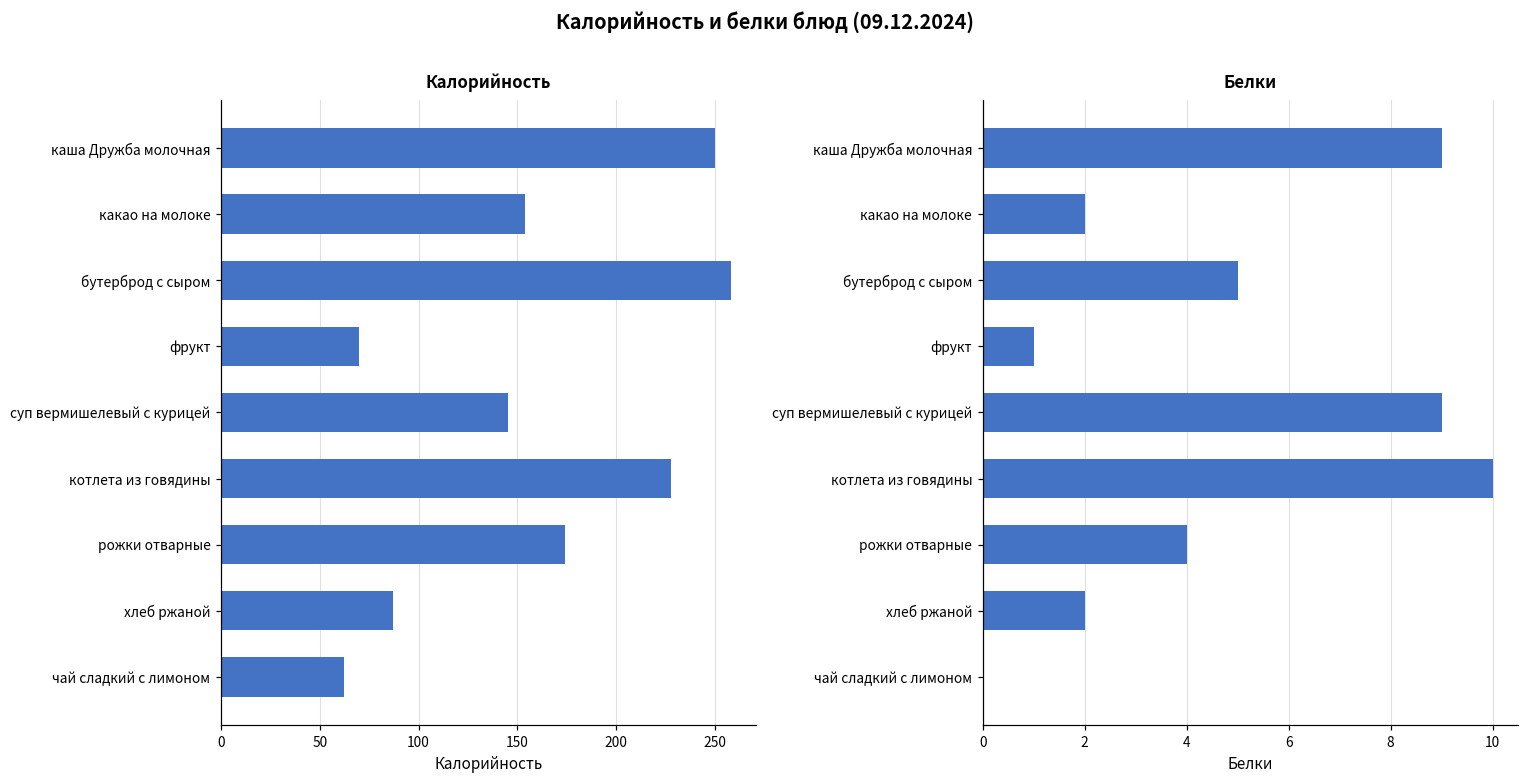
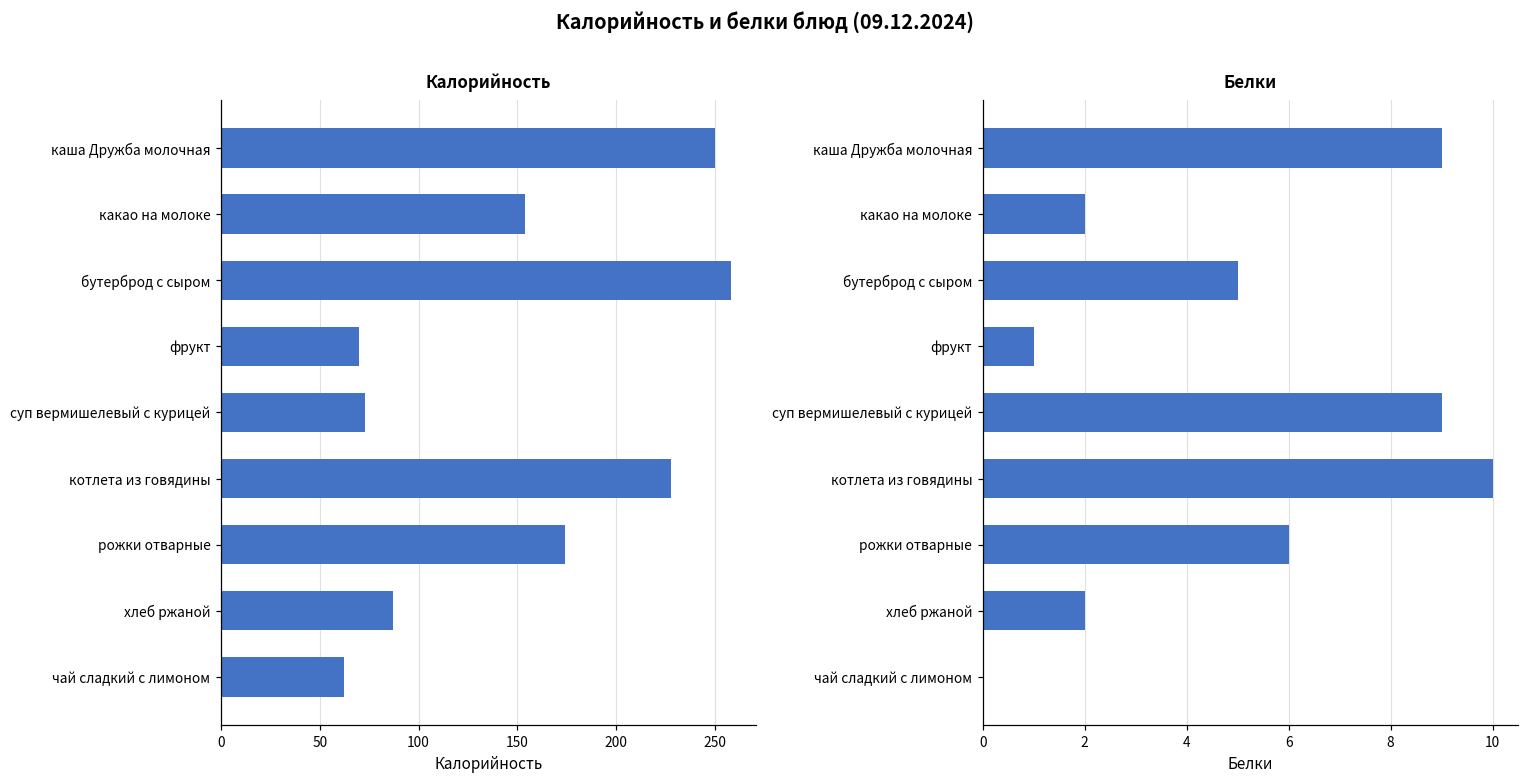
  {
    "Калорийность": {
      "каша Дружба молочная": 250,
      "какао на молоке": 154,
      "бутерброд с сыром": 258,
      "фрукт": 70,
-     "суп вермишелевый с курицей": 145,
+     "суп вермишелевый с курицей": 73,
      "котлета из говядины": 228,
      "рожки отварные": 174,
      "хлеб ржаной": 87,
      "чай сладкий с лимоном": 62
    },
    "Белки": {
      "каша Дружба молочная": 9,
      "какао на молоке": 2,
      "бутерброд с сыром": 5,
      "фрукт": 1,
      "суп вермишелевый с курицей": 9,
      "котлета из говядины": 10,
-     "рожки отварные": 4,
+     "рожки отварные": 6,
      "хлеб ржаной": 2,
      "чай сладкий с лимоном": 0
    }
  }
